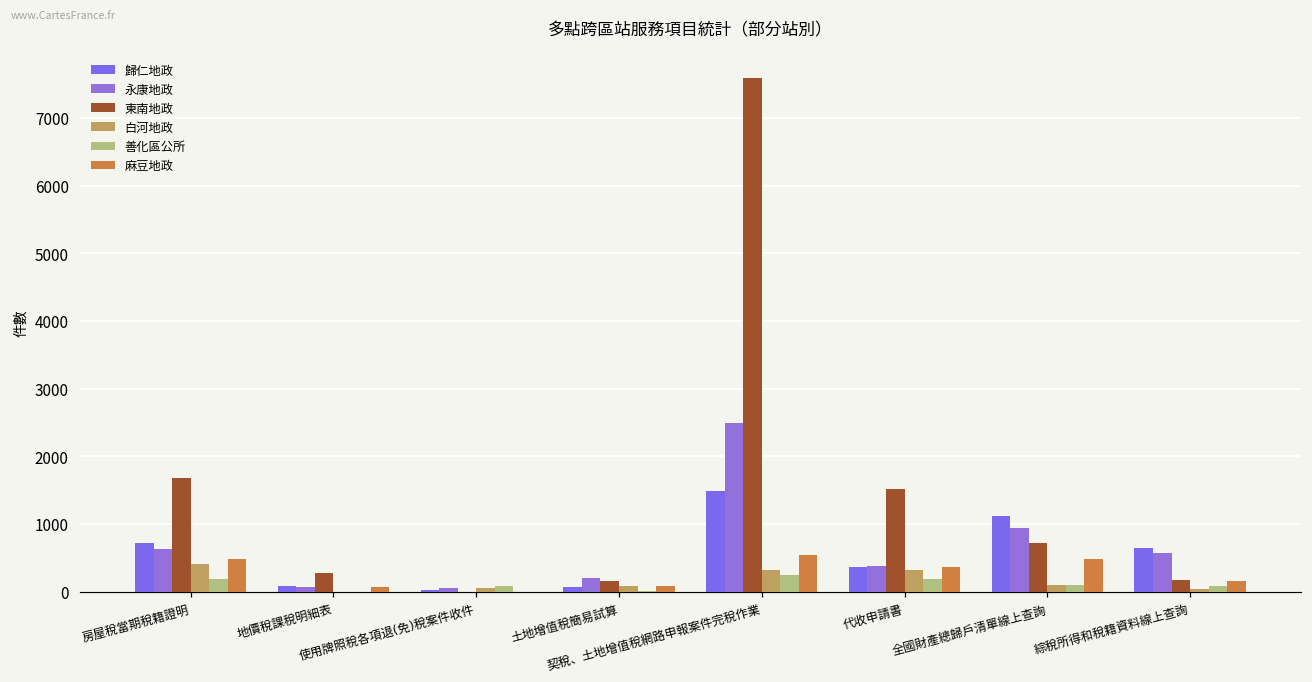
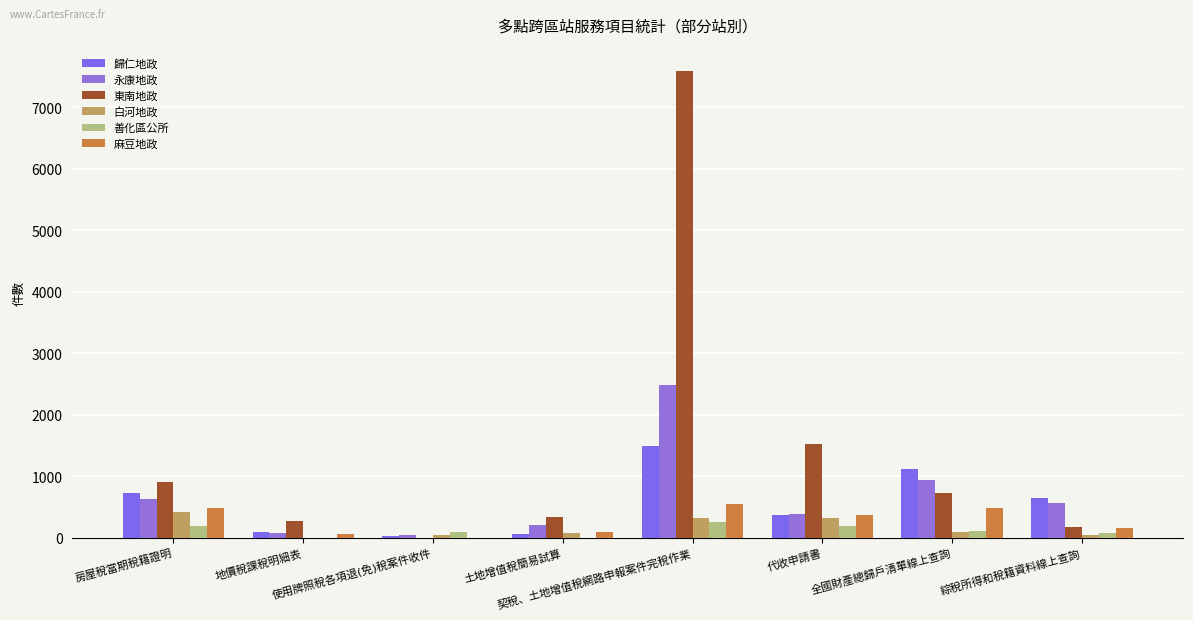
  {
    "東南地政": {
-     "房屋稅當期稅籍證明": 1700,
+     "房屋稅當期稅籍證明": 900,
      "地價稅課稅明細表": 300,
      "使用牌照稅各項退(免)稅案件收件": 0,
-     "土地增值稅簡易試算": 200,
+     "土地增值稅簡易試算": 300,
      "契稅、土地增值稅網路申報案件完稅作業": 7600,
      "代收申請書": 1500,
      "全國財產總歸戶清單線上查詢": 700,
      "綜稅所得和稅籍資料線上查詢": 200
    }
  }
